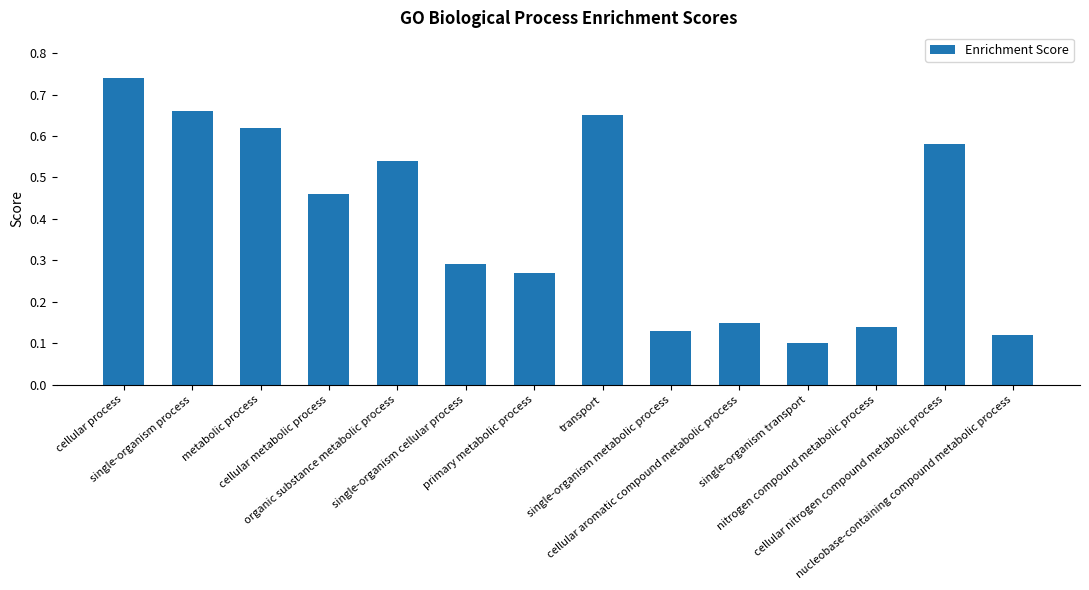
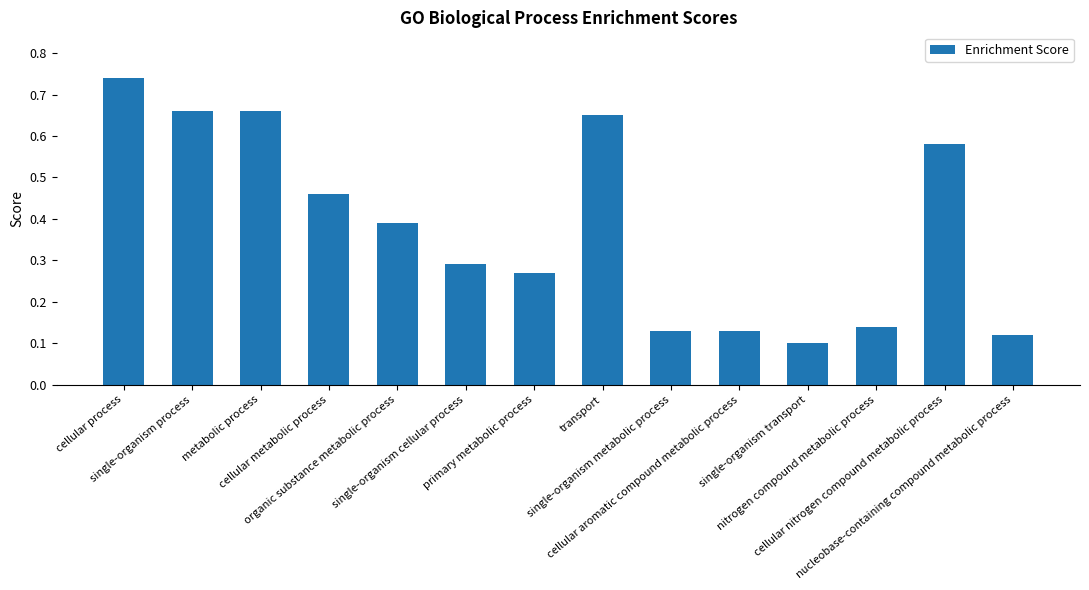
  {
    "cellular process": 0.74,
    "single-organism process": 0.66,
-   "metabolic process": 0.62,
+   "metabolic process": 0.66,
    "cellular metabolic process": 0.46,
-   "organic substance metabolic process": 0.54,
+   "organic substance metabolic process": 0.39,
    "single-organism cellular process": 0.29,
    "primary metabolic process": 0.27,
    "transport": 0.65,
    "single-organism metabolic process": 0.13,
-   "cellular aromatic compound metabolic process": 0.15,
+   "cellular aromatic compound metabolic process": 0.13,
    "single-organism transport": 0.10,
    "nitrogen compound metabolic process": 0.14,
    "cellular nitrogen compound metabolic process": 0.58,
    "nucleobase-containing compound metabolic process": 0.12
  }
